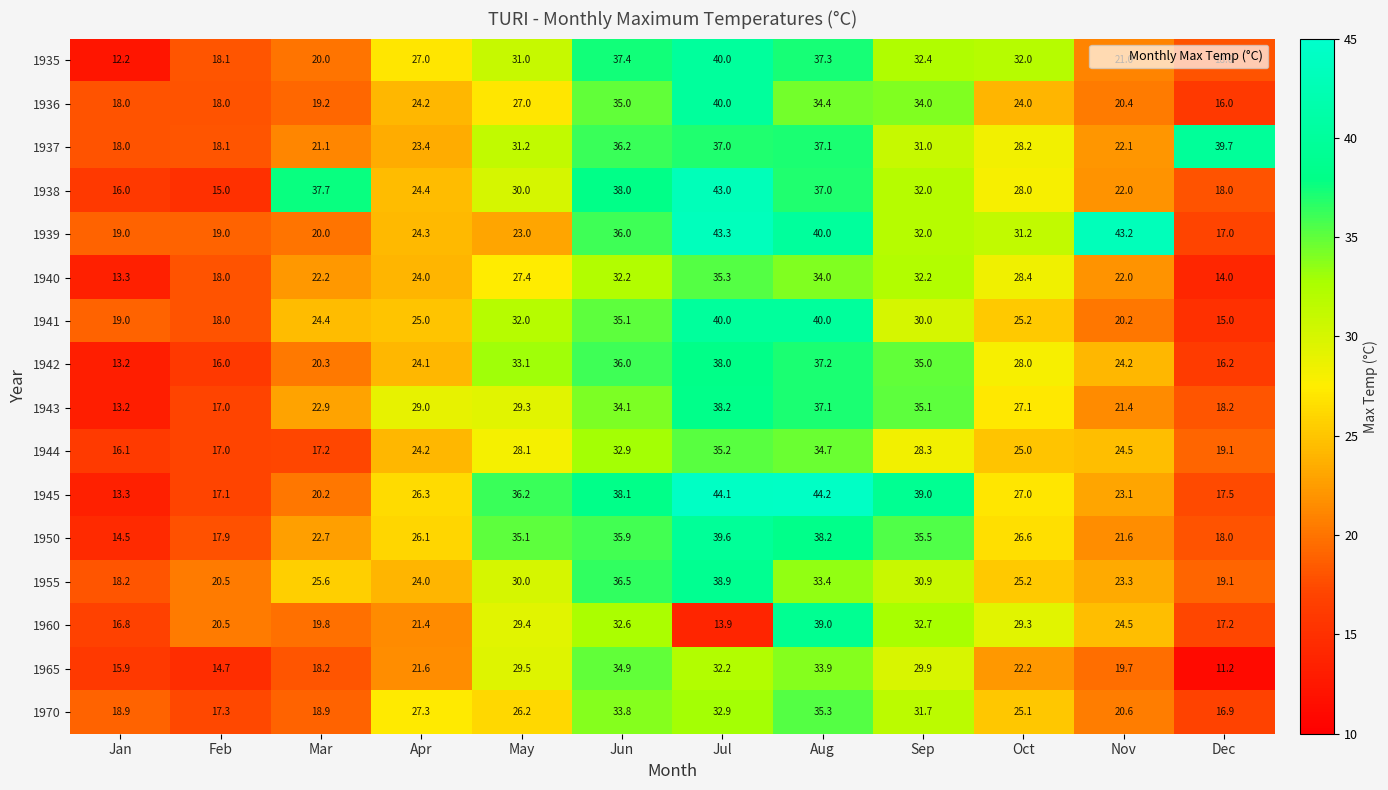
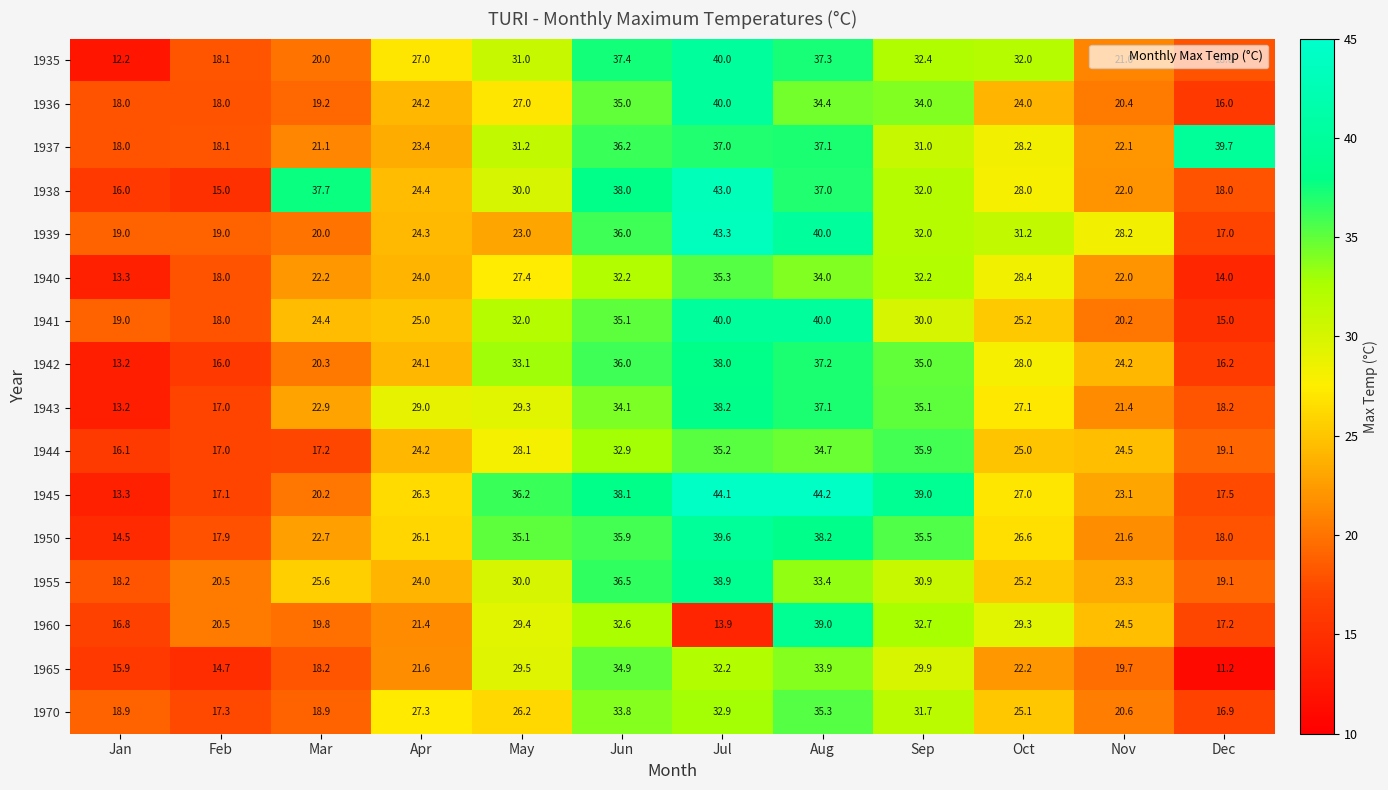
  {
    "1935": {
      "Jan": 12.2,
      "Feb": 18.1,
      "Mar": 20.0,
      "Apr": 27.0,
      "May": 31.0,
      "Jun": 37.4,
      "Jul": 40.0,
      "Aug": 37.3,
      "Sep": 32.4,
      "Oct": 32.0
    },
    "1936": {
      "Jan": 18.0,
      "Feb": 18.0,
      "Mar": 19.2,
      "Apr": 24.2,
      "May": 27.0,
      "Jun": 35.0,
      "Jul": 40.0,
      "Aug": 34.4,
      "Sep": 34.0,
      "Oct": 24.0,
      "Nov": 20.4,
      "Dec": 16.0
    },
    "1937": {
      "Jan": 18.0,
      "Feb": 18.1,
      "Mar": 21.1,
      "Apr": 23.4,
      "May": 31.2,
      "Jun": 36.2,
      "Jul": 37.0,
      "Aug": 37.1,
      "Sep": 31.0,
      "Oct": 28.2,
      "Nov": 22.1,
      "Dec": 39.7
    },
    "1938": {
      "Jan": 16.0,
      "Feb": 15.0,
      "Mar": 37.7,
      "Apr": 24.4,
      "May": 30.0,
      "Jun": 38.0,
      "Jul": 43.0,
      "Aug": 37.0,
      "Sep": 32.0,
      "Oct": 28.0,
      "Nov": 22.0,
      "Dec": 18.0
    },
    "1939": {
      "Jan": 19.0,
      "Feb": 19.0,
      "Mar": 20.0,
      "Apr": 24.3,
      "May": 23.0,
      "Jun": 36.0,
      "Jul": 43.3,
      "Aug": 40.0,
      "Sep": 32.0,
      "Oct": 31.2,
-     "Nov": 43.2,
+     "Nov": 28.2,
      "Dec": 17.0
    },
    "1940": {
      "Jan": 13.3,
      "Feb": 18.0,
      "Mar": 22.2,
      "Apr": 24.0,
      "May": 27.4,
      "Jun": 32.2,
      "Jul": 35.3,
      "Aug": 34.0,
      "Sep": 32.2,
      "Oct": 28.4,
      "Nov": 22.0,
      "Dec": 14.0
    },
    "1941": {
      "Jan": 19.0,
      "Feb": 18.0,
      "Mar": 24.4,
      "Apr": 25.0,
      "May": 32.0,
      "Jun": 35.1,
      "Jul": 40.0,
      "Aug": 40.0,
      "Sep": 30.0,
      "Oct": 25.2,
      "Nov": 20.2,
      "Dec": 15.0
    },
    "1942": {
      "Jan": 13.2,
      "Feb": 16.0,
      "Mar": 20.3,
      "Apr": 24.1,
      "May": 33.1,
      "Jun": 36.0,
      "Jul": 38.0,
      "Aug": 37.2,
      "Sep": 35.0,
      "Oct": 28.0,
      "Nov": 24.2,
      "Dec": 16.2
    },
    "1943": {
      "Jan": 13.2,
      "Feb": 17.0,
      "Mar": 22.9,
      "Apr": 29.0,
      "May": 29.3,
      "Jun": 34.1,
      "Jul": 38.2,
      "Aug": 37.1,
      "Sep": 35.1,
      "Oct": 27.1,
      "Nov": 21.4,
      "Dec": 18.2
    },
    "1944": {
      "Jan": 16.1,
      "Feb": 17.0,
      "Mar": 17.2,
      "Apr": 24.2,
      "May": 28.1,
      "Jun": 32.9,
      "Jul": 35.2,
      "Aug": 34.7,
-     "Sep": 28.3,
+     "Sep": 35.9,
      "Oct": 25.0,
      "Nov": 24.5,
      "Dec": 19.1
    },
    "1945": {
      "Jan": 13.3,
      "Feb": 17.1,
      "Mar": 20.2,
      "Apr": 26.3,
      "May": 36.2,
      "Jun": 38.1,
      "Jul": 44.1,
      "Aug": 44.2,
      "Sep": 39.0,
      "Oct": 27.0,
      "Nov": 23.1,
      "Dec": 17.5
    },
    "1950": {
      "Jan": 14.5,
      "Feb": 17.9,
      "Mar": 22.7,
      "Apr": 26.1,
      "May": 35.1,
      "Jun": 35.9,
      "Jul": 39.6,
      "Aug": 38.2,
      "Sep": 35.5,
      "Oct": 26.6,
      "Nov": 21.6,
      "Dec": 18.0
    },
    "1955": {
      "Jan": 18.2,
      "Feb": 20.5,
      "Mar": 25.6,
      "Apr": 24.0,
      "May": 30.0,
      "Jun": 36.5,
      "Jul": 38.9,
      "Aug": 33.4,
      "Sep": 30.9,
      "Oct": 25.2,
      "Nov": 23.3,
      "Dec": 19.1
    },
    "1960": {
      "Jan": 16.8,
      "Feb": 20.5,
      "Mar": 19.8,
      "Apr": 21.4,
      "May": 29.4,
      "Jun": 32.6,
      "Jul": 13.9,
      "Aug": 39.0,
      "Sep": 32.7,
      "Oct": 29.3,
      "Nov": 24.5,
      "Dec": 17.2
    },
    "1965": {
      "Jan": 15.9,
      "Feb": 14.7,
      "Mar": 18.2,
      "Apr": 21.6,
      "May": 29.5,
      "Jun": 34.9,
      "Jul": 32.2,
      "Aug": 33.9,
      "Sep": 29.9,
      "Oct": 22.2,
      "Nov": 19.7,
      "Dec": 11.2
    },
    "1970": {
      "Jan": 18.9,
      "Feb": 17.3,
      "Mar": 18.9,
      "Apr": 27.3,
      "May": 26.2,
      "Jun": 33.8,
      "Jul": 32.9,
      "Aug": 35.3,
      "Sep": 31.7,
      "Oct": 25.1,
      "Nov": 20.6,
      "Dec": 16.9
    }
  }
